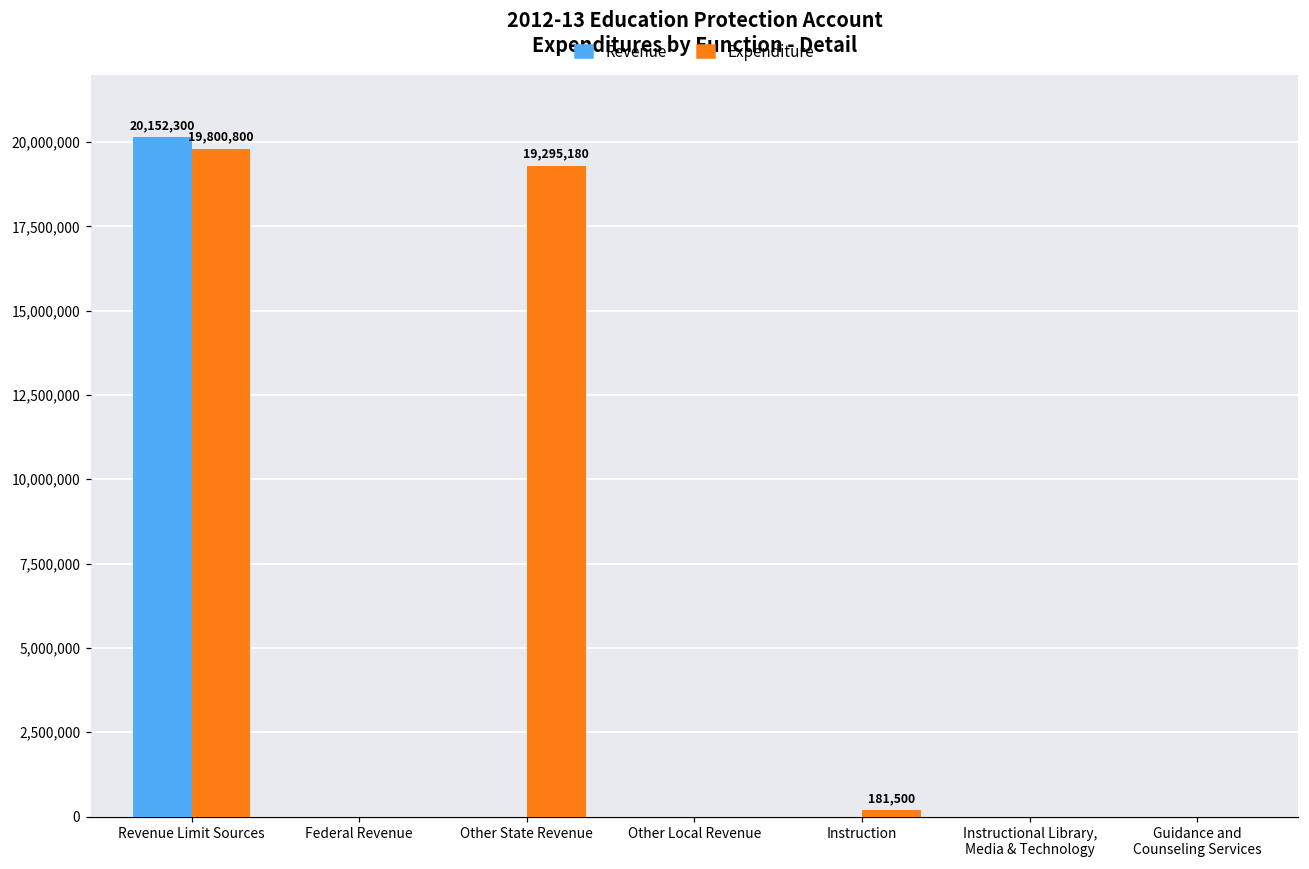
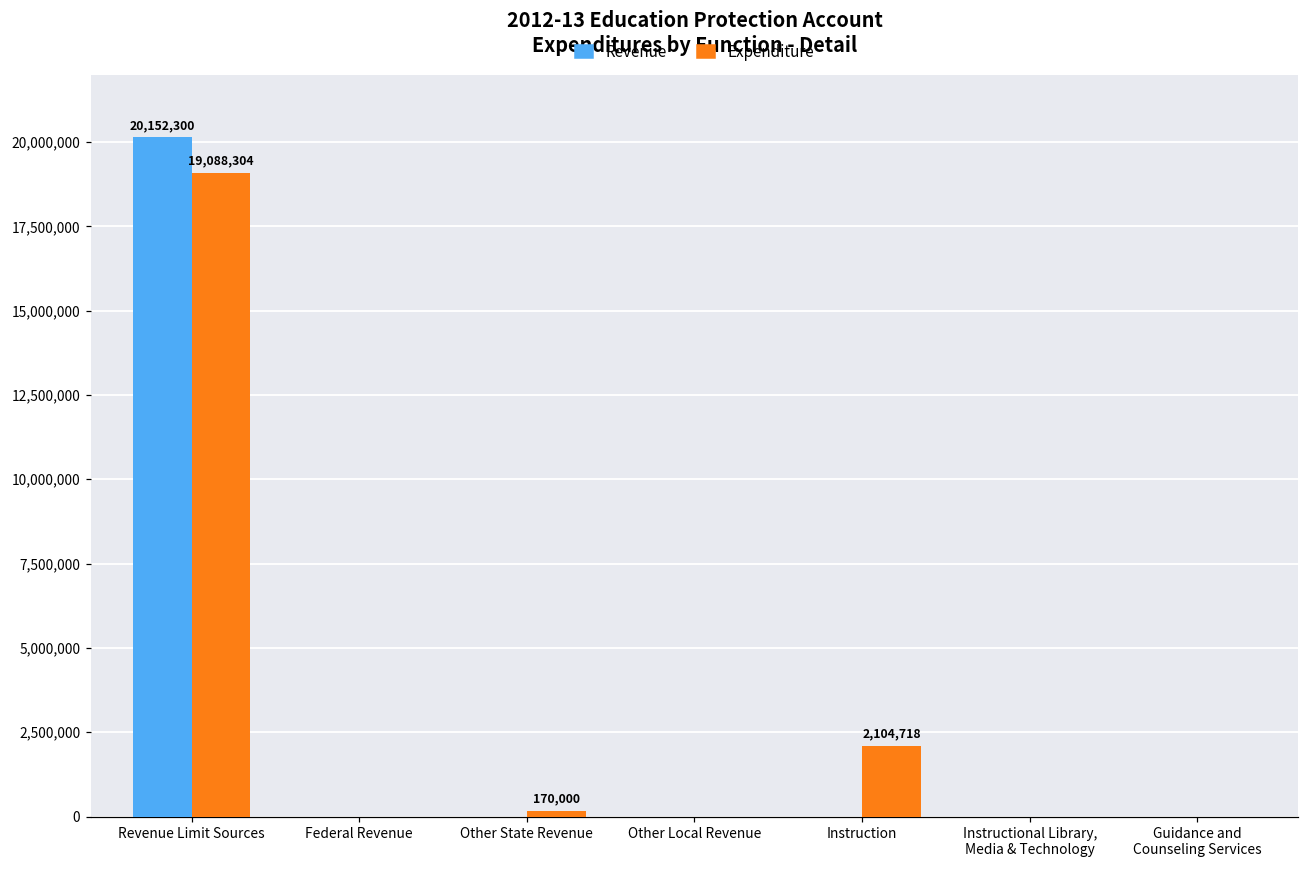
  {
    "Revenue": {
      "Revenue Limit Sources": "20,152,300"
    },
    "Expenditure": {
-     "Revenue Limit Sources": "19,800,800",
-     "Other State Revenue": "19,295,180",
-     "Instruction": "181,500"
+     "Revenue Limit Sources": "19,088,304",
+     "Other State Revenue": "170,000",
+     "Instruction": "2,104,718"
    }
  }
